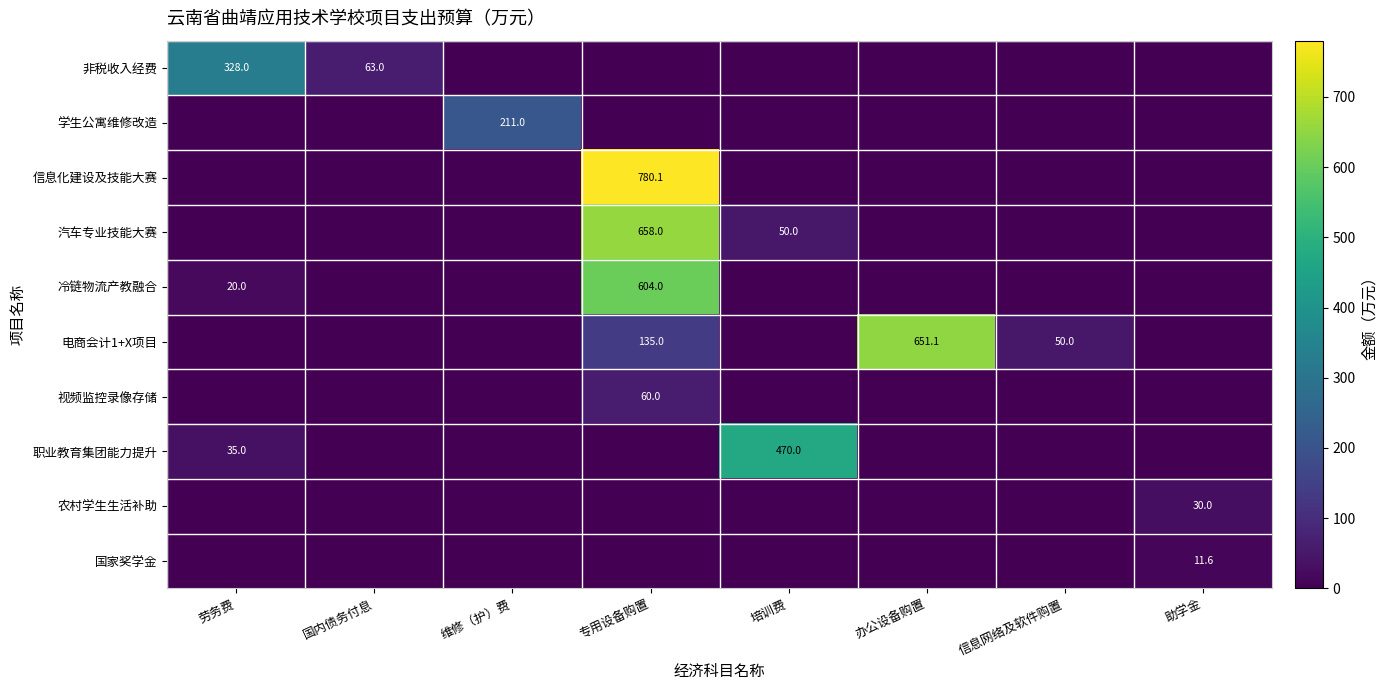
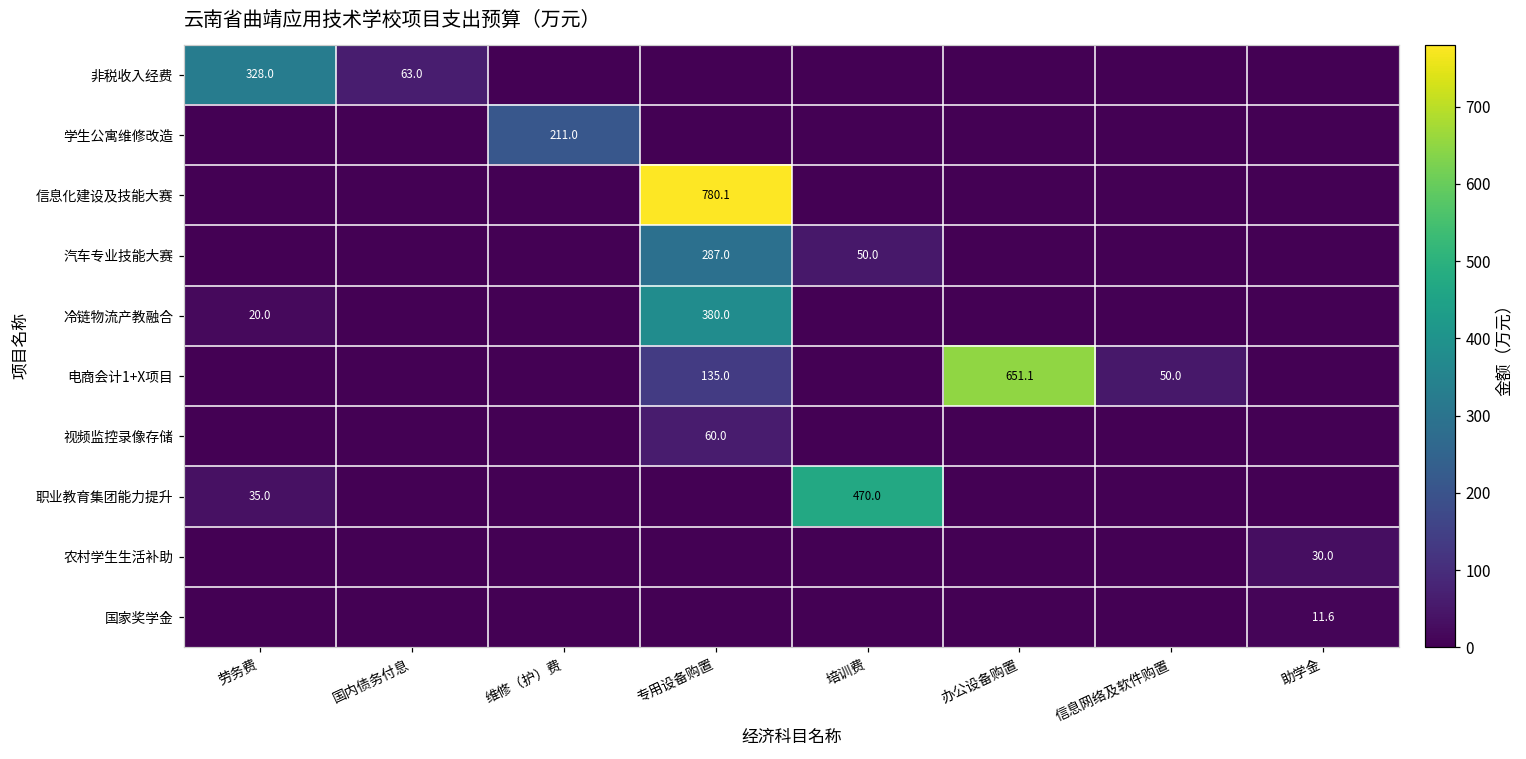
  {
    "非税收入经费": {
      "劳务费": 328.0,
      "国内债务付息": 63.0
    },
    "学生公寓维修改造": {
      "维修（护）费": 211.0
    },
    "信息化建设及技能大赛": {
      "专用设备购置": 780.1
    },
    "汽车专业技能大赛": {
-     "专用设备购置": 658.0,
+     "专用设备购置": 287.0,
      "培训费": 50.0
    },
    "冷链物流产教融合": {
      "劳务费": 20.0,
-     "专用设备购置": 604.0
+     "专用设备购置": 380.0
    },
    "电商会计1+X项目": {
      "专用设备购置": 135.0,
      "办公设备购置": 651.1,
      "信息网络及软件购置": 50.0
    },
    "视频监控录像存储": {
      "专用设备购置": 60.0
    },
    "职业教育集团能力提升": {
      "劳务费": 35.0,
      "培训费": 470.0
    },
    "农村学生生活补助": {
      "助学金": 30.0
    },
    "国家奖学金": {
      "助学金": 11.6
    }
  }
